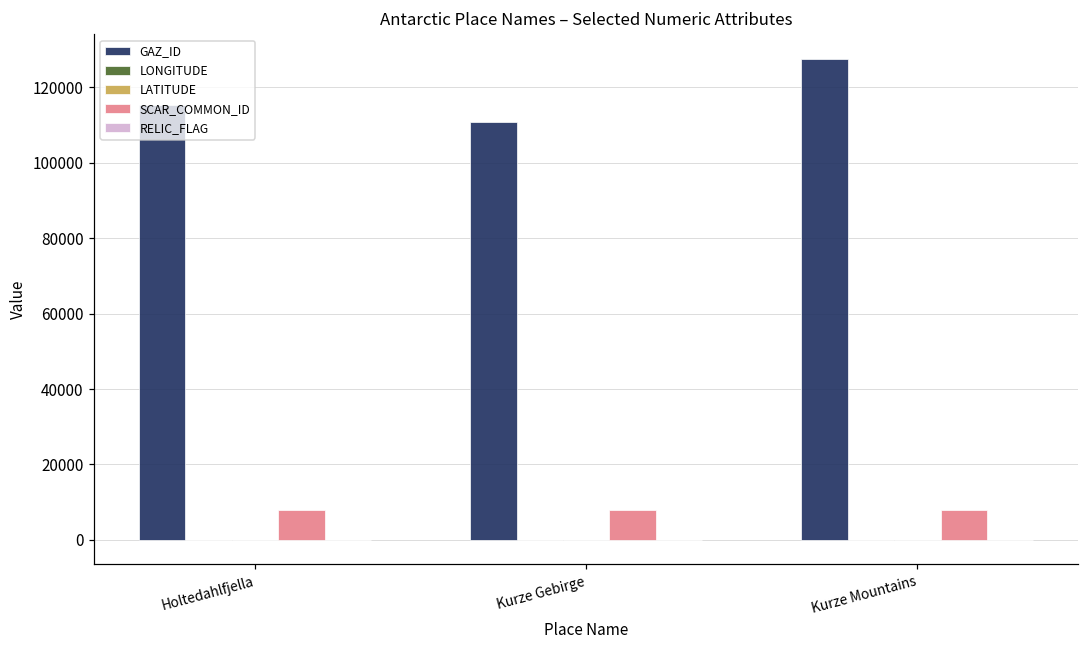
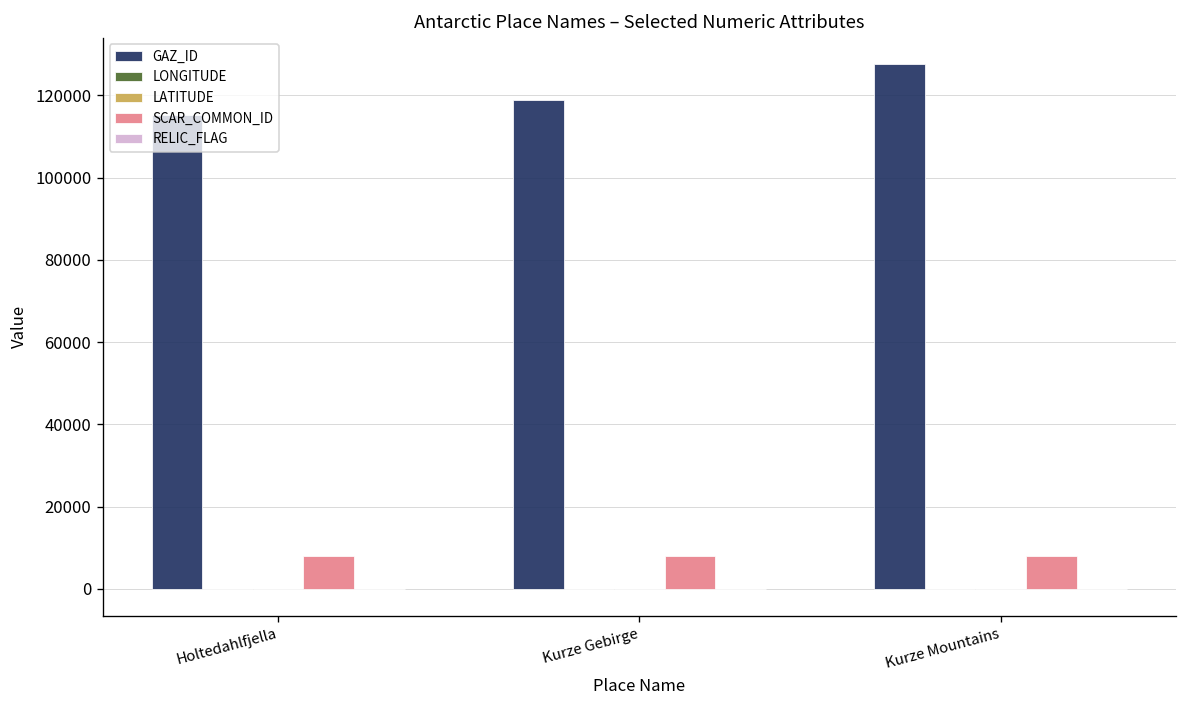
  {
    "GAZ_ID": {
-     "Kurze Gebirge": 111000,
+     "Kurze Gebirge": 119000,
      "Kurze Mountains": 128000
    },
    "SCAR_COMMON_ID": {
      "Holtedahlfjella": 8000,
      "Kurze Gebirge": 8000,
      "Kurze Mountains": 8000
    },
    "RELIC_FLAG": {
      "Holtedahlfjella": 0,
      "Kurze Gebirge": 0,
      "Kurze Mountains": 0
    }
  }
